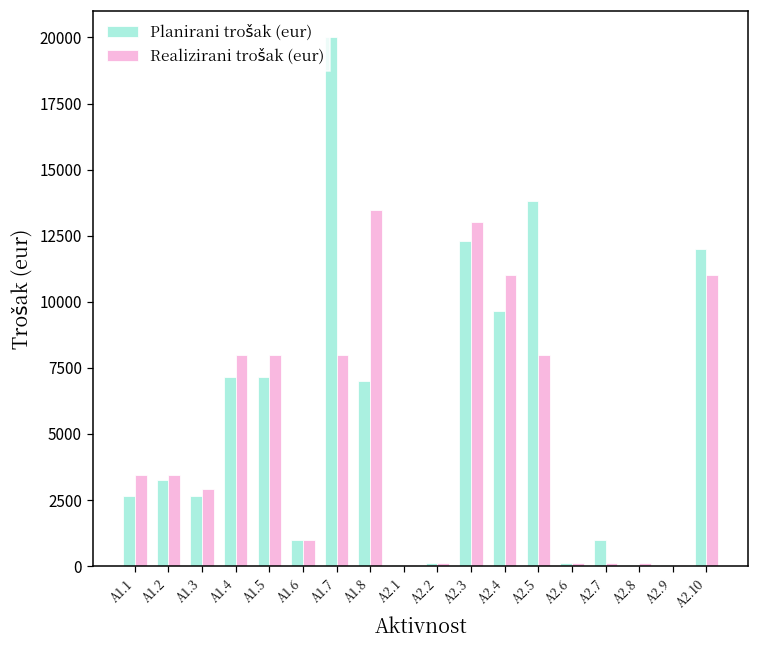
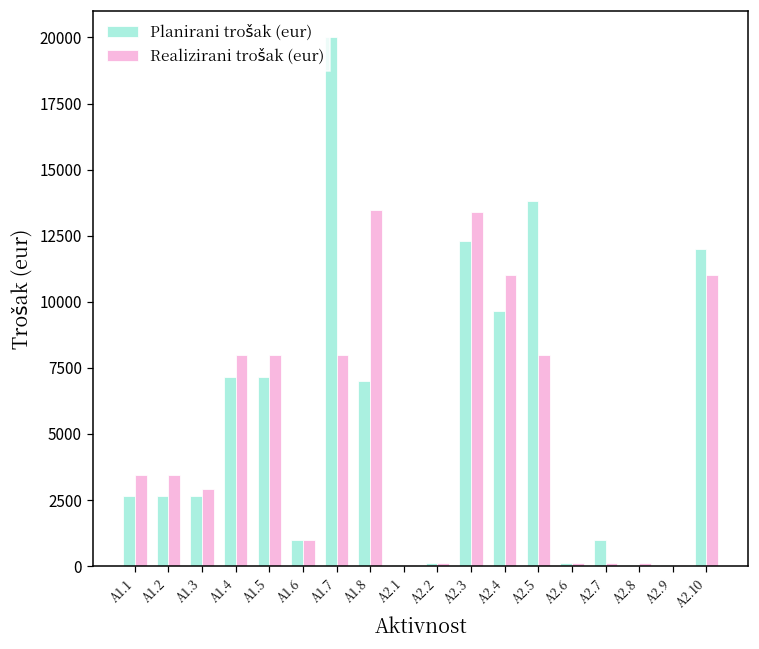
  {
    "Planirani trošak (eur)": {
      "A1.1": 2700,
-     "A1.2": 3300,
+     "A1.2": 2700,
      "A1.3": 2700,
      "A1.4": 7200,
      "A1.5": 7200,
      "A1.6": 1000,
      "A1.7": 20000,
      "A1.8": 7000,
      "A2.3": 12300,
      "A2.4": 9700,
      "A2.5": 13800,
      "A2.7": 1000,
      "A2.10": 12000
    },
    "Realizirani trošak (eur)": {
      "A1.1": 3500,
      "A1.2": 3500,
      "A1.3": 2900,
      "A1.4": 8000,
      "A1.5": 8000,
      "A1.6": 1000,
      "A1.7": 8000,
      "A1.8": 13500,
-     "A2.3": 13000,
+     "A2.3": 13400,
      "A2.4": 11000,
      "A2.5": 8000,
      "A2.10": 11000
    }
  }
